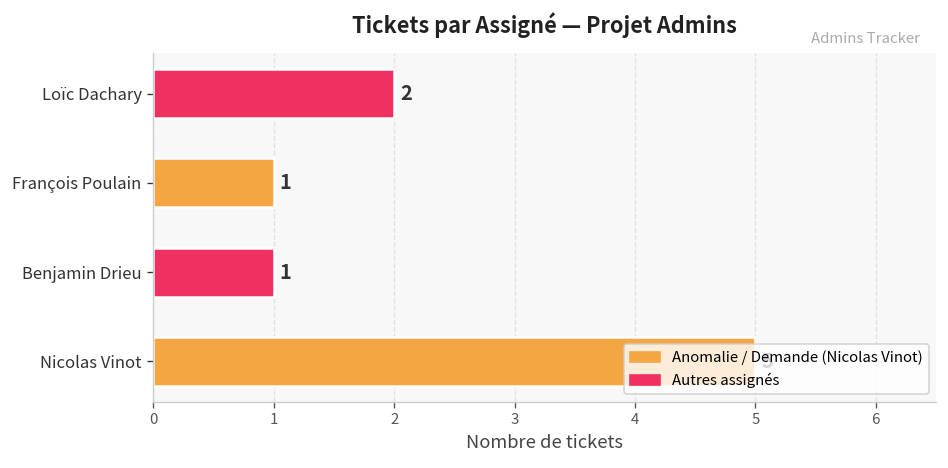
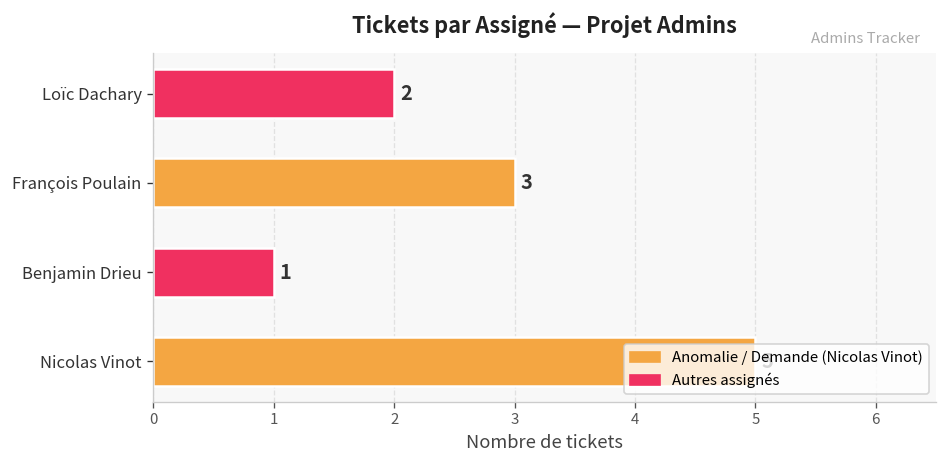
  {
    "Loïc Dachary": 2,
-   "François Poulain": 1,
+   "François Poulain": 3,
    "Benjamin Drieu": 1
  }
